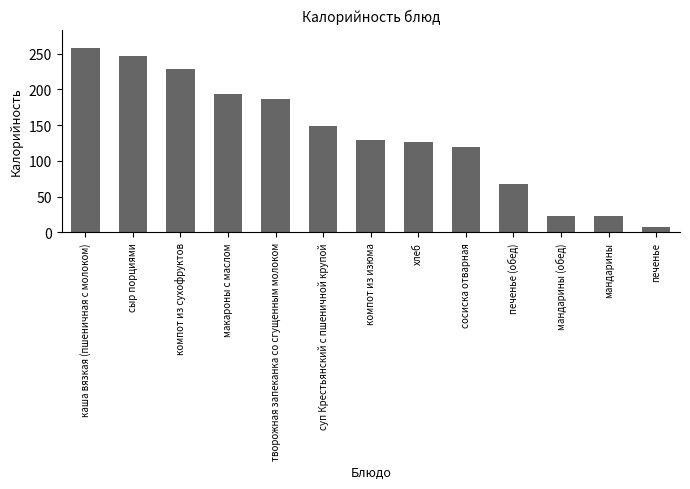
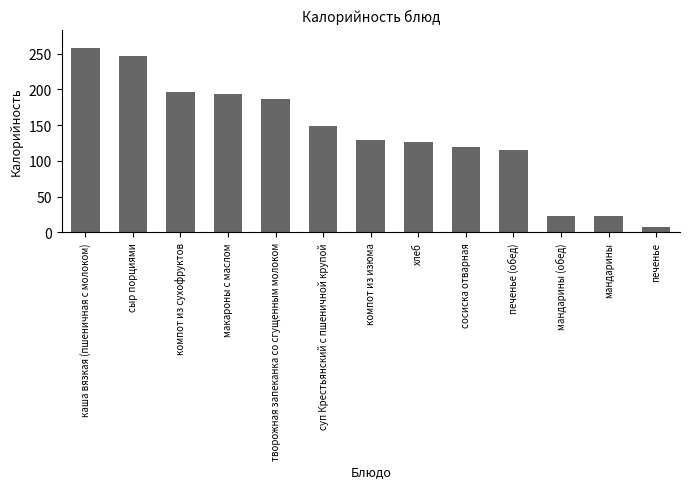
  {
    "каша вязкая (пшеничная с молоком)": 260,
    "сыр порциями": 250,
-   "компот из сухофруктов": 230,
+   "компот из сухофруктов": 200,
    "макароны с маслом": 190,
    "творожная запеканка со сгущенным молоком": 190,
    "суп Крестьянский с пшеничной крупой": 150,
    "компот из изюма": 130,
    "хлеб": 130,
    "сосиска отварная": 120,
-   "печенье (обед)": 70,
+   "печенье (обед)": 120,
    "мандарины (обед)": 20,
    "мандарины": 20,
    "печенье": 10
  }
